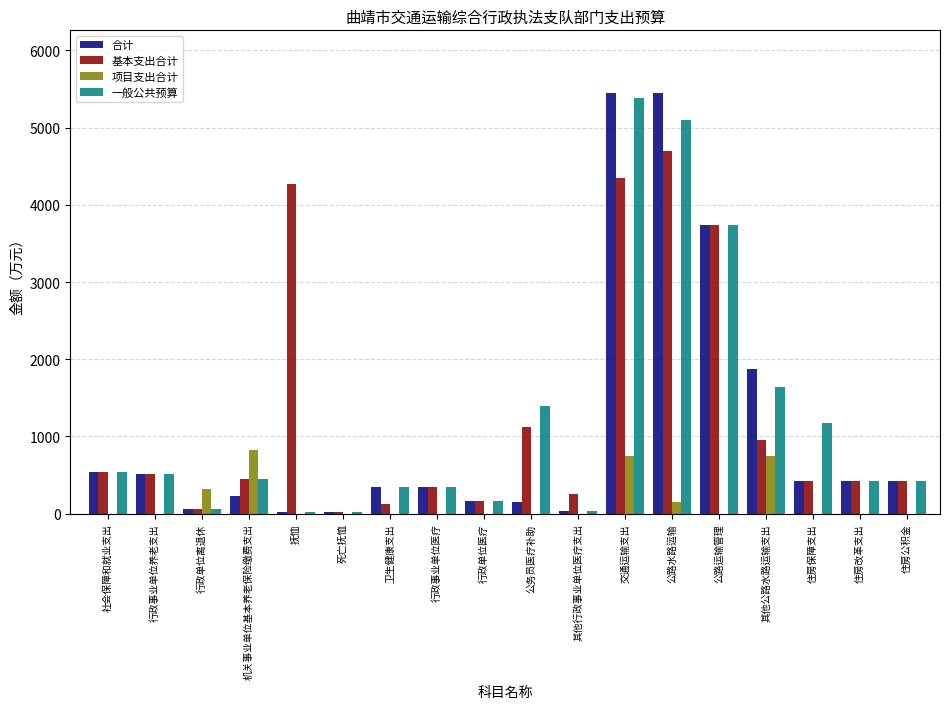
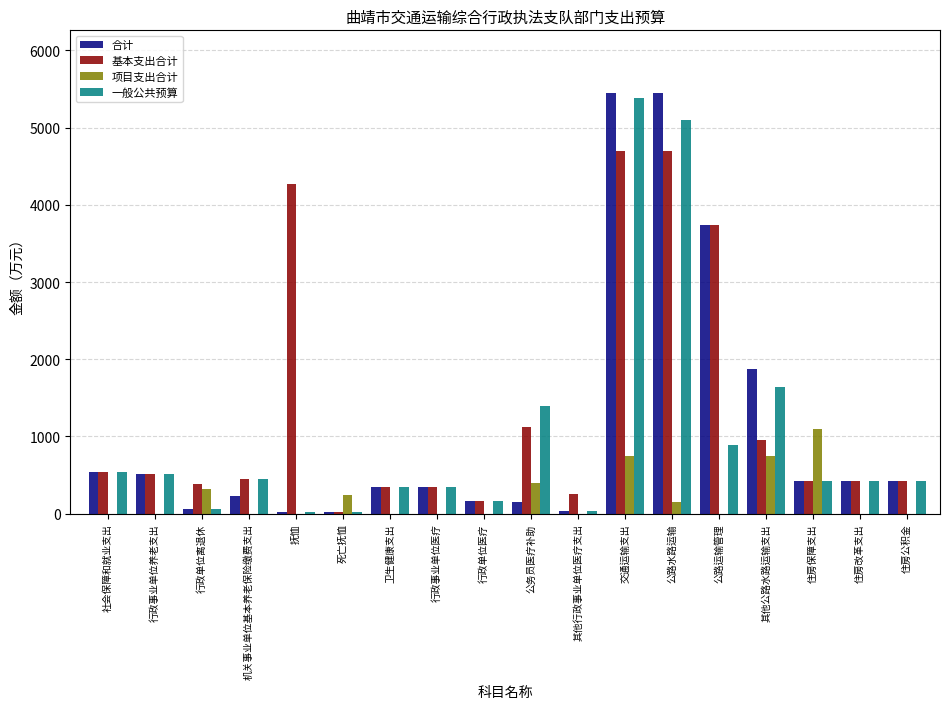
  {
    "合计": {
      "社会保障和就业支出": 500,
      "行政事业单位养老支出": 500,
      "行政单位离退休": 100,
      "机关事业单位基本养老保险缴费支出": 200,
      "卫生健康支出": 300,
      "行政事业单位医疗": 300,
      "行政单位医疗": 200,
      "公务员医疗补助": 200,
      "交通运输支出": 5400,
      "公路水路运输": 5400,
      "公路运输管理": 3700,
      "其他公路水路运输支出": 1900,
      "住房保障支出": 400,
      "住房改革支出": 400,
      "住房公积金": 400
    },
    "基本支出合计": {
      "社会保障和就业支出": 500,
      "行政事业单位养老支出": 500,
-     "行政单位离退休": 100,
+     "行政单位离退休": 400,
      "机关事业单位基本养老保险缴费支出": 500,
      "抚恤": 4300,
-     "卫生健康支出": 100,
+     "卫生健康支出": 300,
      "行政事业单位医疗": 300,
      "行政单位医疗": 200,
      "公务员医疗补助": 1100,
      "其他行政事业单位医疗支出": 300,
-     "交通运输支出": 4400,
+     "交通运输支出": 4700,
      "公路水路运输": 4700,
      "公路运输管理": 3700,
      "其他公路水路运输支出": 1000,
      "住房保障支出": 400,
      "住房改革支出": 400,
      "住房公积金": 400
    },
    "项目支出合计": {
      "社会保障和就业支出": 0,
      "行政事业单位养老支出": 0,
      "行政单位离退休": 300,
-     "机关事业单位基本养老保险缴费支出": 800,
+     "机关事业单位基本养老保险缴费支出": 0,
      "抚恤": 0,
-     "死亡抚恤": 0,
+     "死亡抚恤": 200,
      "卫生健康支出": 0,
      "行政事业单位医疗": 0,
      "行政单位医疗": 0,
-     "公务员医疗补助": 0,
+     "公务员医疗补助": 400,
      "其他行政事业单位医疗支出": 0,
      "交通运输支出": 700,
      "公路水路运输": 100,
      "公路运输管理": 0,
      "其他公路水路运输支出": 700,
-     "住房保障支出": 0,
+     "住房保障支出": 1100,
      "住房改革支出": 0,
      "住房公积金": 0
    },
    "一般公共预算": {
      "社会保障和就业支出": 500,
      "行政事业单位养老支出": 500,
      "行政单位离退休": 100,
      "机关事业单位基本养老保险缴费支出": 500,
      "卫生健康支出": 300,
      "行政事业单位医疗": 300,
      "行政单位医疗": 200,
      "公务员医疗补助": 1400,
      "交通运输支出": 5400,
      "公路水路运输": 5100,
-     "公路运输管理": 3700,
+     "公路运输管理": 900,
      "其他公路水路运输支出": 1600,
-     "住房保障支出": 1200,
+     "住房保障支出": 400,
      "住房改革支出": 400,
      "住房公积金": 400
    }
  }
